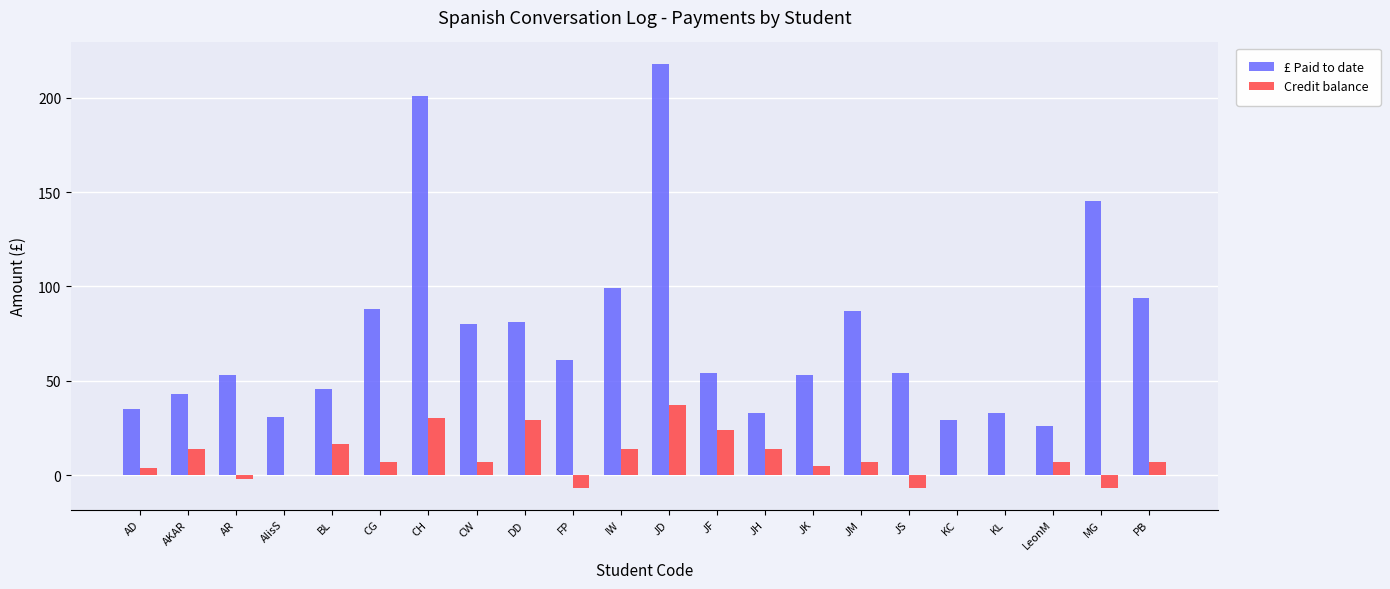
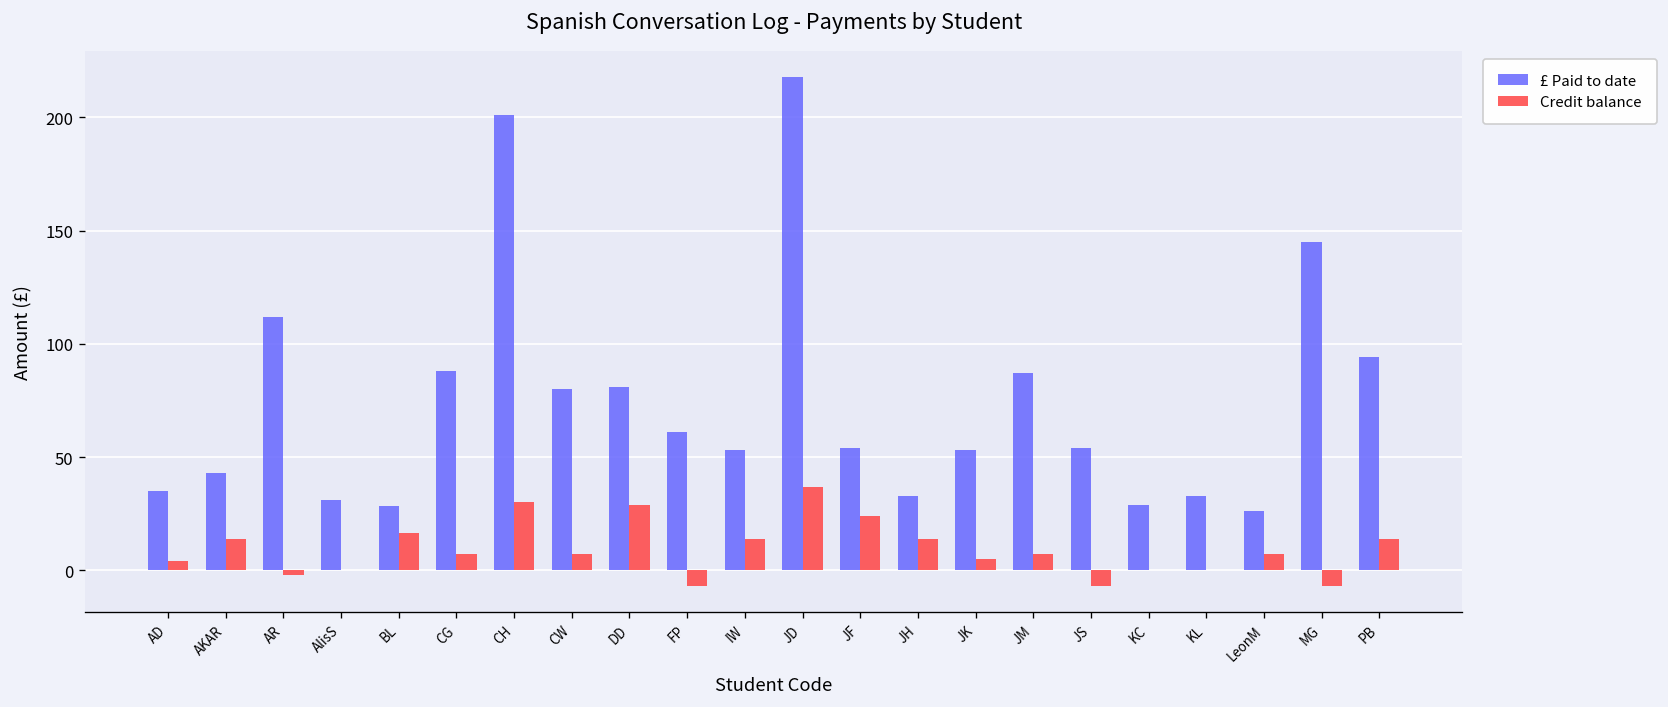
  {
    "£ Paid to date": {
      "AD": 35,
      "AKAR": 43,
-     "AR": 53,
+     "AR": 112,
      "AlisS": 31,
-     "BL": 45,
+     "BL": 28,
      "CG": 88,
      "CH": 201,
      "CW": 80,
      "DD": 81,
      "FP": 61,
-     "IW": 99,
+     "IW": 53,
      "JD": 218,
      "JF": 54,
      "JH": 33,
      "JK": 53,
      "JM": 87,
      "JS": 54,
      "KC": 29,
      "KL": 33,
      "LeonM": 26,
      "MG": 145,
      "PB": 94
    },
    "Credit balance": {
      "AD": 4,
      "AKAR": 14,
      "AR": -2,
      "AlisS": 0,
      "BL": 16,
      "CG": 7,
      "CH": 30,
      "CW": 7,
      "DD": 29,
      "FP": -7,
      "IW": 14,
      "JD": 37,
      "JF": 24,
      "JH": 14,
      "JK": 5,
      "JM": 7,
      "JS": -7,
      "KC": 0,
      "KL": 0,
      "LeonM": 7,
      "MG": -7,
-     "PB": 7
+     "PB": 14
    }
  }
